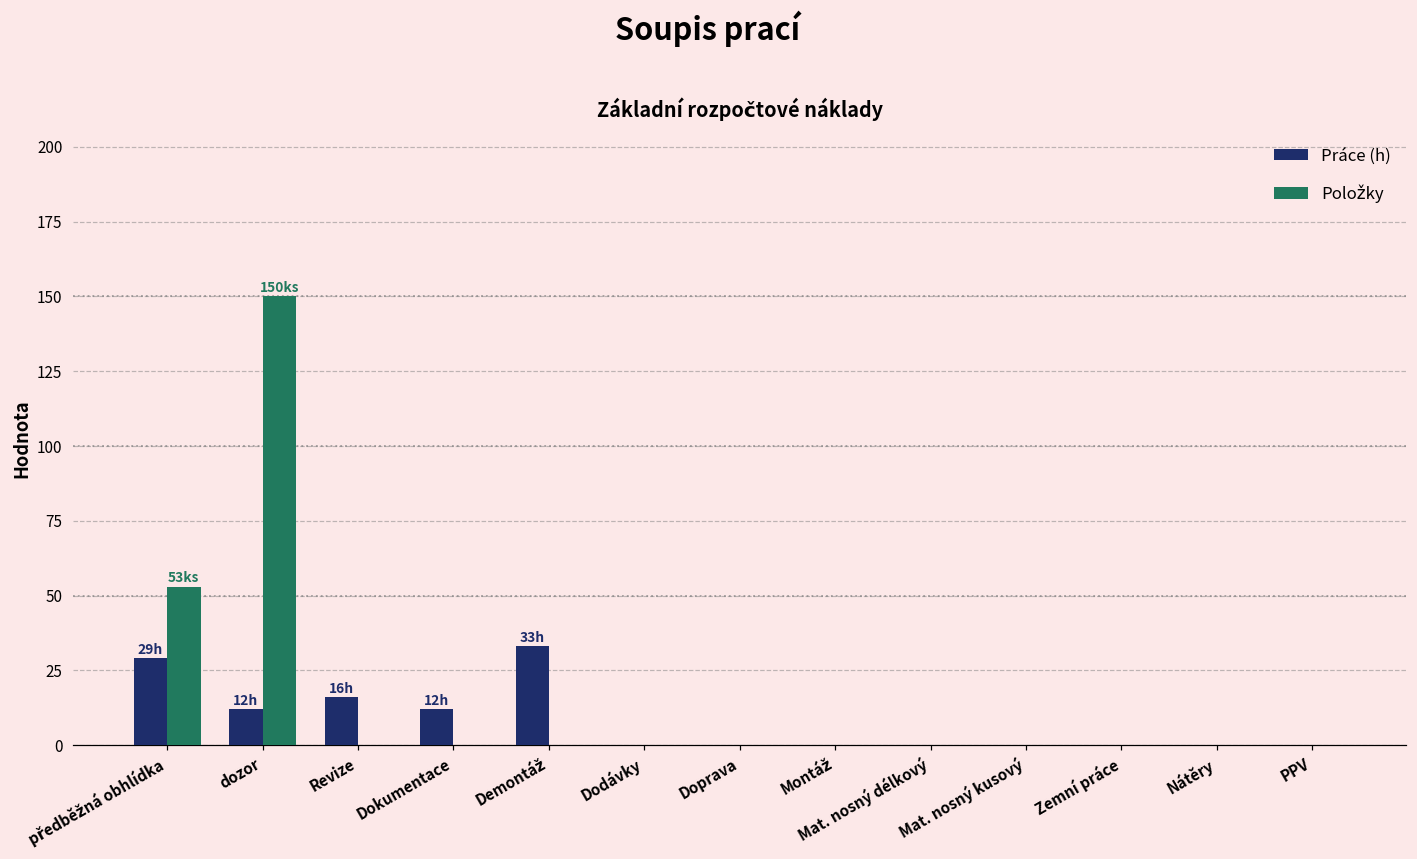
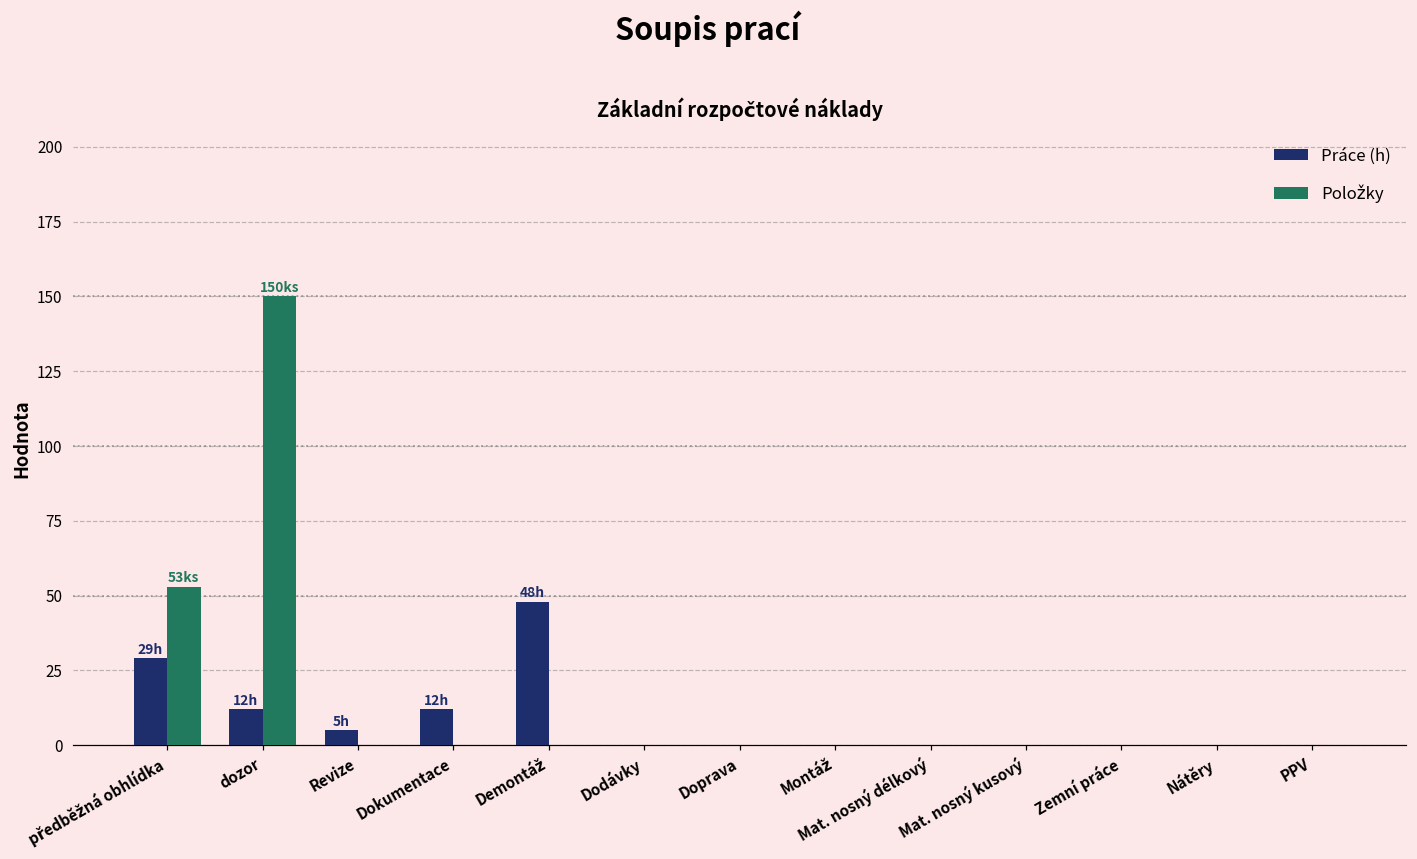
  {
    "Práce (h)": {
      "předběžná obhlídka": "29h",
      "dozor": "12h",
-     "Revize": "16h",
+     "Revize": "5h",
      "Dokumentace": "12h",
-     "Demontáž": "33h"
+     "Demontáž": "48h"
    },
    "Položky": {
      "předběžná obhlídka": "53",
      "dozor": "150"
    }
  }
